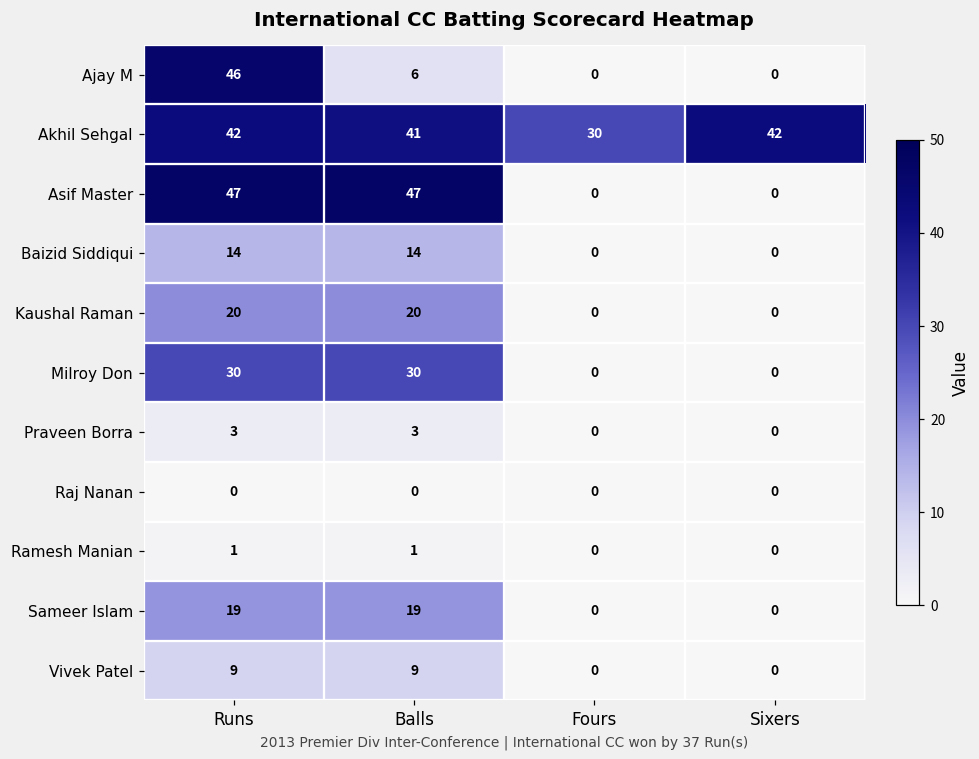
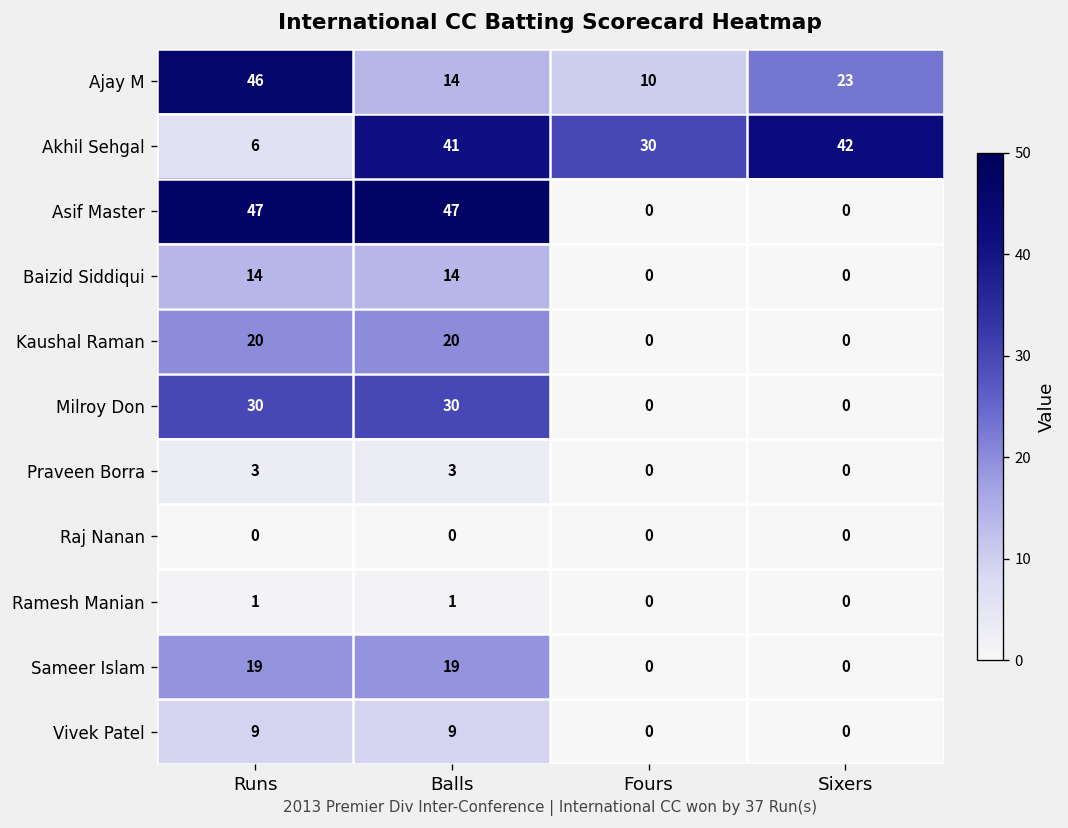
  {
    "Ajay M": {
      "Runs": 46,
-     "Balls": 6,
-     "Fours": 0,
-     "Sixers": 0
+     "Balls": 14,
+     "Fours": 10,
+     "Sixers": 23
    },
    "Akhil Sehgal": {
-     "Runs": 42,
+     "Runs": 6,
      "Balls": 41,
      "Fours": 30,
      "Sixers": 42
    },
    "Asif Master": {
      "Runs": 47,
      "Balls": 47,
      "Fours": 0,
      "Sixers": 0
    },
    "Baizid Siddiqui": {
      "Runs": 14,
      "Balls": 14,
      "Fours": 0,
      "Sixers": 0
    },
    "Kaushal Raman": {
      "Runs": 20,
      "Balls": 20,
      "Fours": 0,
      "Sixers": 0
    },
    "Milroy Don": {
      "Runs": 30,
      "Balls": 30,
      "Fours": 0,
      "Sixers": 0
    },
    "Praveen Borra": {
      "Runs": 3,
      "Balls": 3,
      "Fours": 0,
      "Sixers": 0
    },
    "Raj Nanan": {
      "Runs": 0,
      "Balls": 0,
      "Fours": 0,
      "Sixers": 0
    },
    "Ramesh Manian": {
      "Runs": 1,
      "Balls": 1,
      "Fours": 0,
      "Sixers": 0
    },
    "Sameer Islam": {
      "Runs": 19,
      "Balls": 19,
      "Fours": 0,
      "Sixers": 0
    },
    "Vivek Patel": {
      "Runs": 9,
      "Balls": 9,
      "Fours": 0,
      "Sixers": 0
    }
  }
